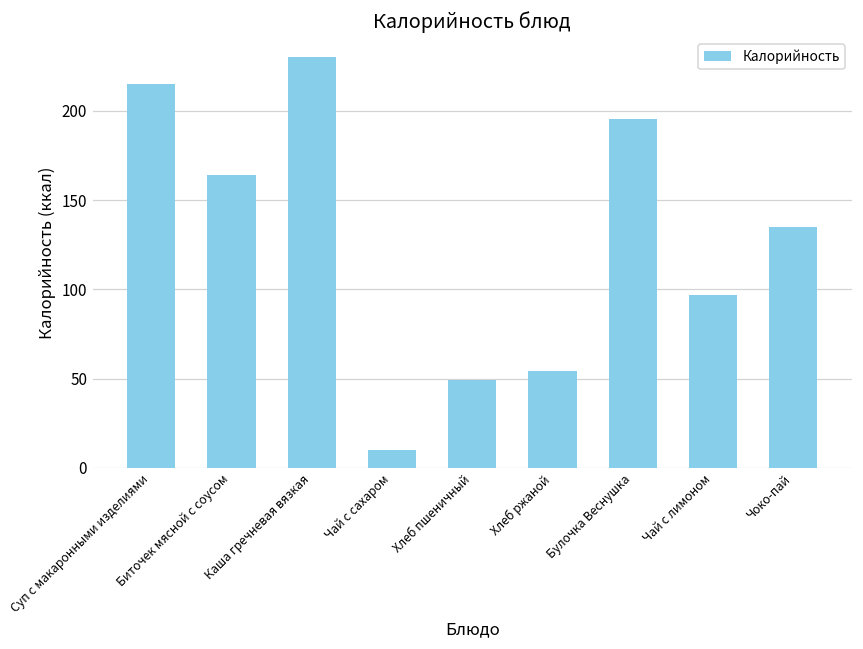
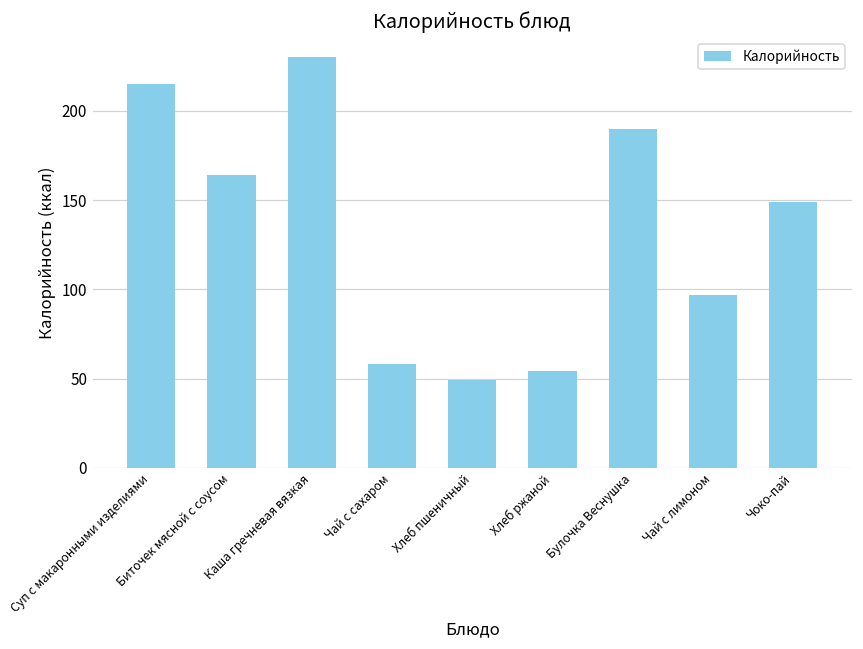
  {
    "Суп с макаронными изделиями": 215,
    "Биточек мясной с соусом": 164,
    "Каша гречневая вязкая": 230,
-   "Чай с сахаром": 10,
+   "Чай с сахаром": 58,
    "Хлеб пшеничный": 49,
    "Хлеб ржаной": 54,
-   "Булочка Веснушка": 195,
+   "Булочка Веснушка": 190,
    "Чай с лимоном": 97,
-   "Чоко-пай": 135
+   "Чоко-пай": 149
  }
